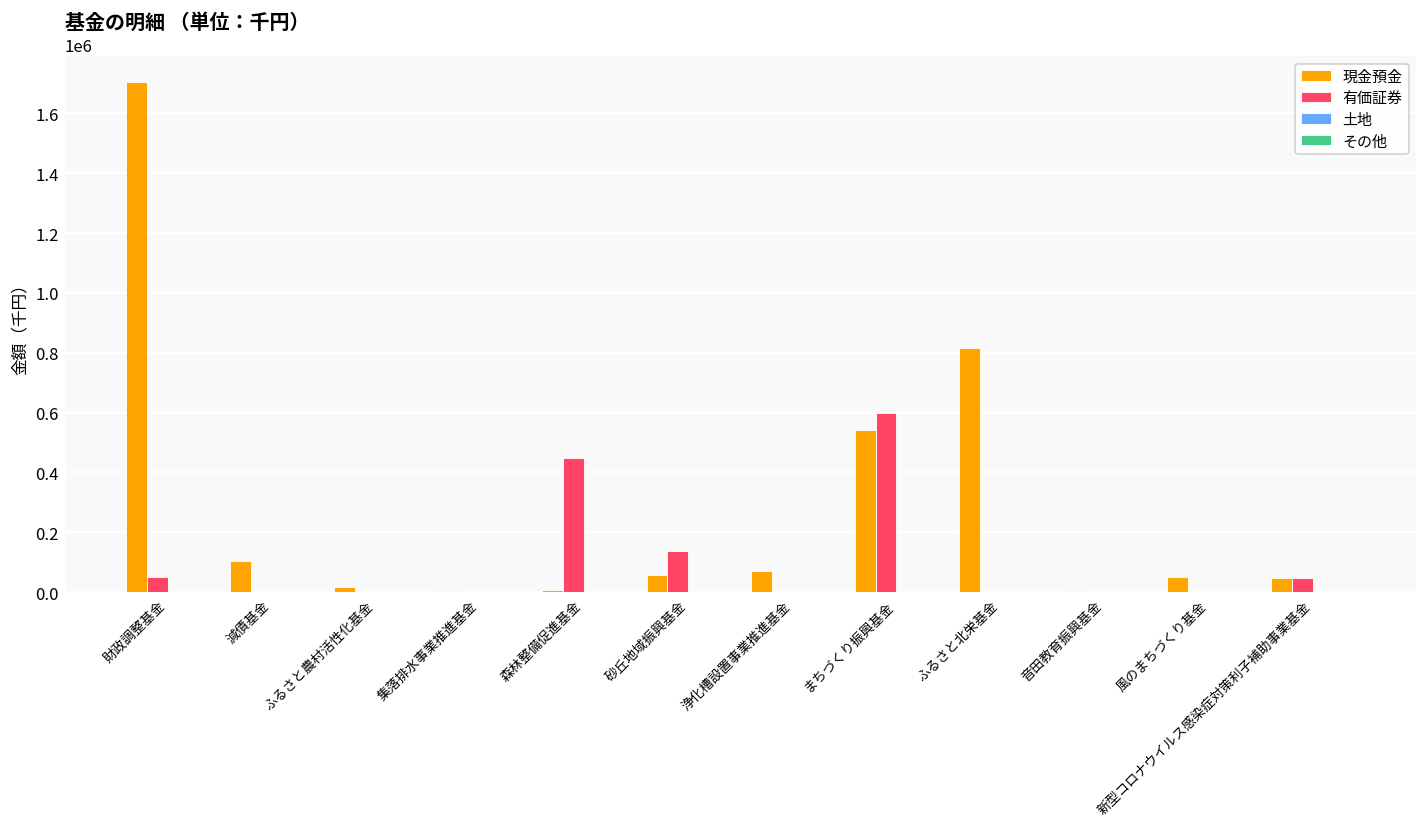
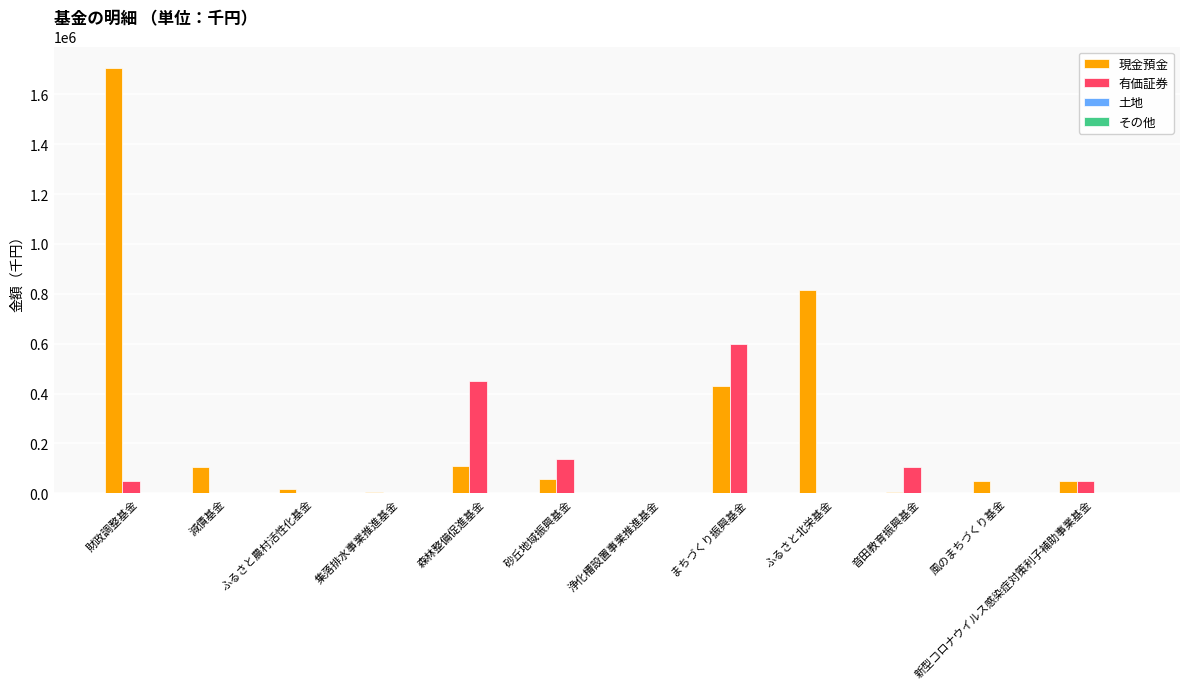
  {
    "現金預金": {
      "財政調整基金": 1710000,
      "減債基金": 100000,
      "ふるさと農村活性化基金": 20000,
-     "森林整備促進基金": 10000,
+     "森林整備促進基金": 110000,
      "砂丘地域振興基金": 60000,
-     "浄化槽設置事業推進基金": 70000,
-     "まちづくり振興基金": 540000,
+     "浄化槽設置事業推進基金": 0,
+     "まちづくり振興基金": 430000,
      "ふるさと北栄基金": 820000,
      "風のまちづくり基金": 50000,
      "新型コロナウイルス感染症対策利子補助事業基金": 50000
    },
    "有価証券": {
      "財政調整基金": 50000,
      "減債基金": 0,
      "ふるさと農村活性化基金": 0,
      "集落排水事業推進基金": 0,
      "森林整備促進基金": 450000,
      "砂丘地域振興基金": 140000,
      "浄化槽設置事業推進基金": 0,
      "まちづくり振興基金": 600000,
      "ふるさと北栄基金": 0,
-     "音田教育振興基金": 0,
+     "音田教育振興基金": 110000,
      "風のまちづくり基金": 0,
      "新型コロナウイルス感染症対策利子補助事業基金": 50000
    },
    "土地": {
      "財政調整基金": 0,
      "減債基金": 0,
      "ふるさと農村活性化基金": 0,
      "集落排水事業推進基金": 0,
      "森林整備促進基金": 0,
      "砂丘地域振興基金": 0,
      "浄化槽設置事業推進基金": 0,
      "まちづくり振興基金": 0,
      "ふるさと北栄基金": 0,
      "音田教育振興基金": 0,
      "風のまちづくり基金": 0,
      "新型コロナウイルス感染症対策利子補助事業基金": 0
    },
    "その他": {
      "財政調整基金": 0,
      "減債基金": 0,
      "ふるさと農村活性化基金": 0,
      "集落排水事業推進基金": 0,
      "森林整備促進基金": 0,
      "砂丘地域振興基金": 0,
      "浄化槽設置事業推進基金": 0,
      "まちづくり振興基金": 0,
      "ふるさと北栄基金": 0,
      "音田教育振興基金": 0,
      "風のまちづくり基金": 0,
      "新型コロナウイルス感染症対策利子補助事業基金": 0
    }
  }
